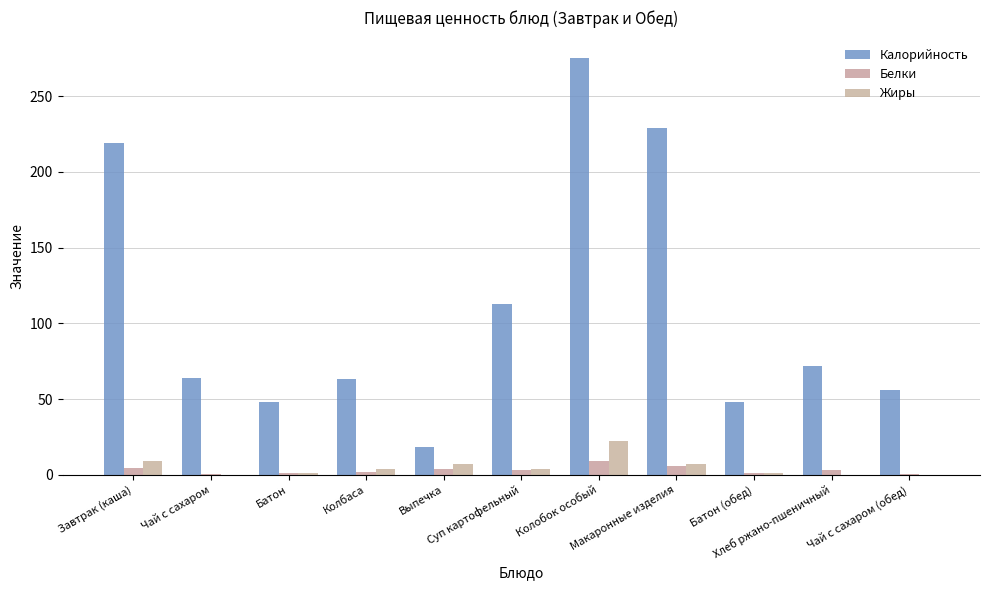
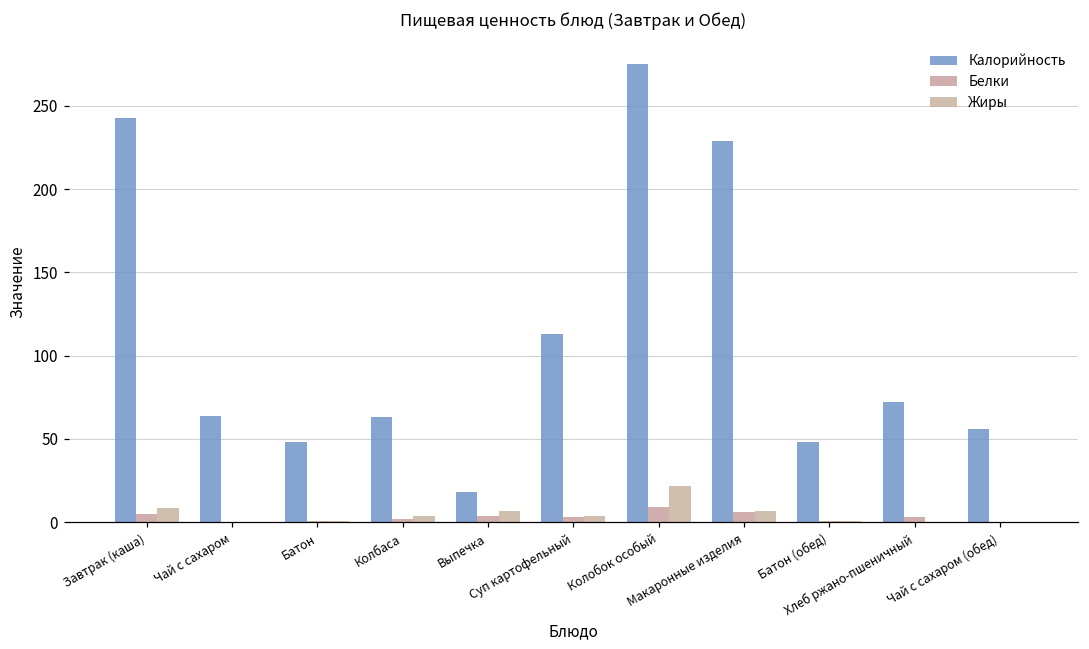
  {
    "Калорийность": {
-     "Завтрак (каша)": 219,
+     "Завтрак (каша)": 243,
      "Чай с сахаром": 64,
      "Батон": 48,
      "Колбаса": 63,
      "Выпечка": 18,
      "Суп картофельный": 113,
      "Колобок особый": 275,
      "Макаронные изделия": 229,
      "Батон (обед)": 48,
      "Хлеб ржано-пшеничный": 72,
      "Чай с сахаром (обед)": 56
    }
  }
